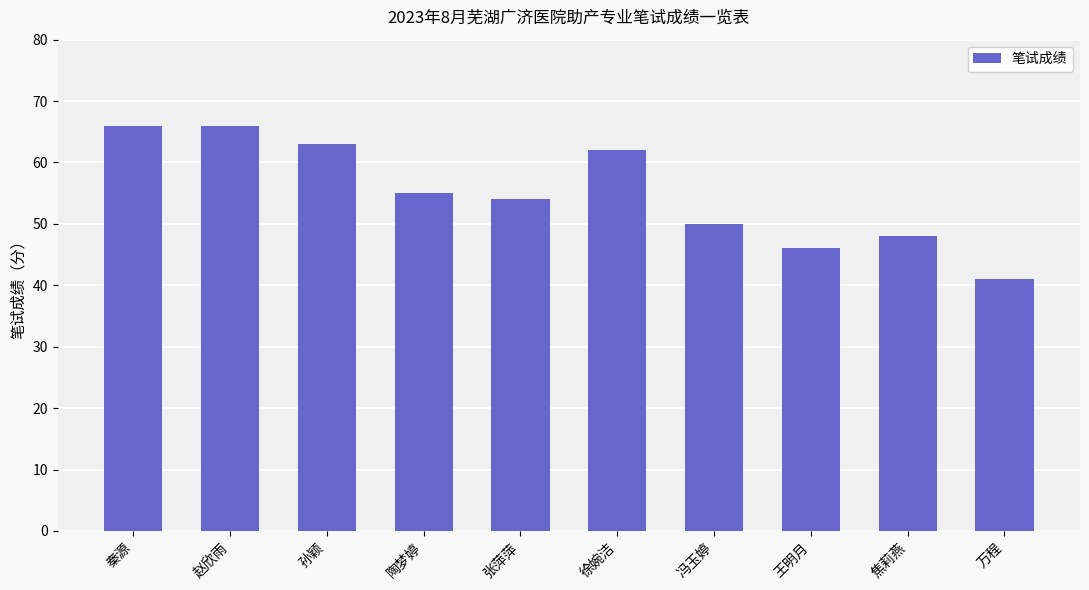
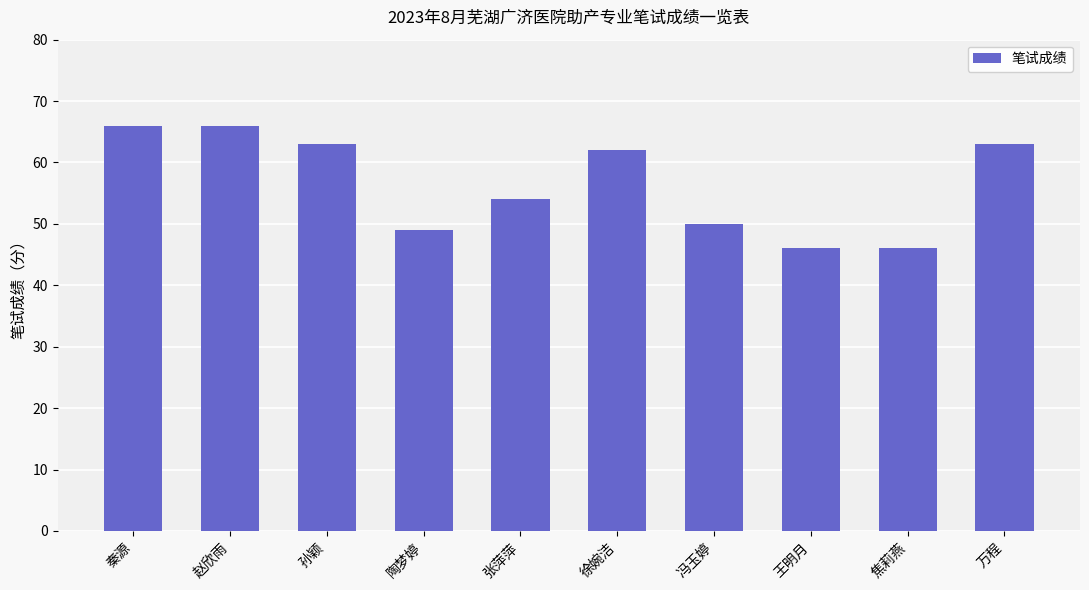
  {
    "秦源": 66,
    "赵欣雨": 66,
    "孙颖": 63,
-   "陶梦婷": 55,
+   "陶梦婷": 49,
    "张萍萍": 54,
    "徐婉洁": 62,
    "冯玉婷": 50,
    "王明月": 46,
-   "焦莉燕": 48,
-   "万程": 41
+   "焦莉燕": 46,
+   "万程": 63
  }
